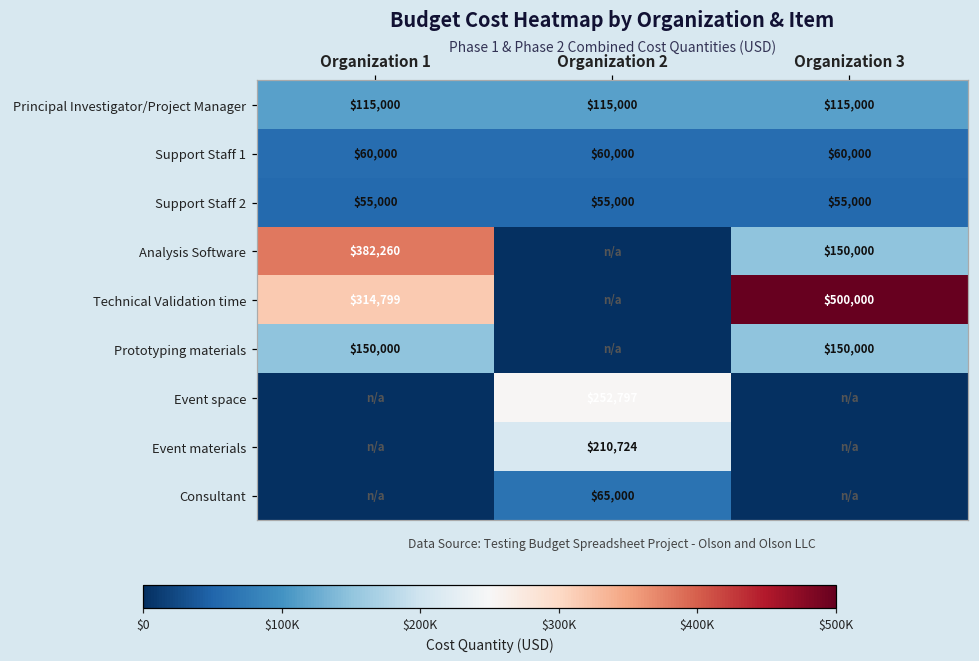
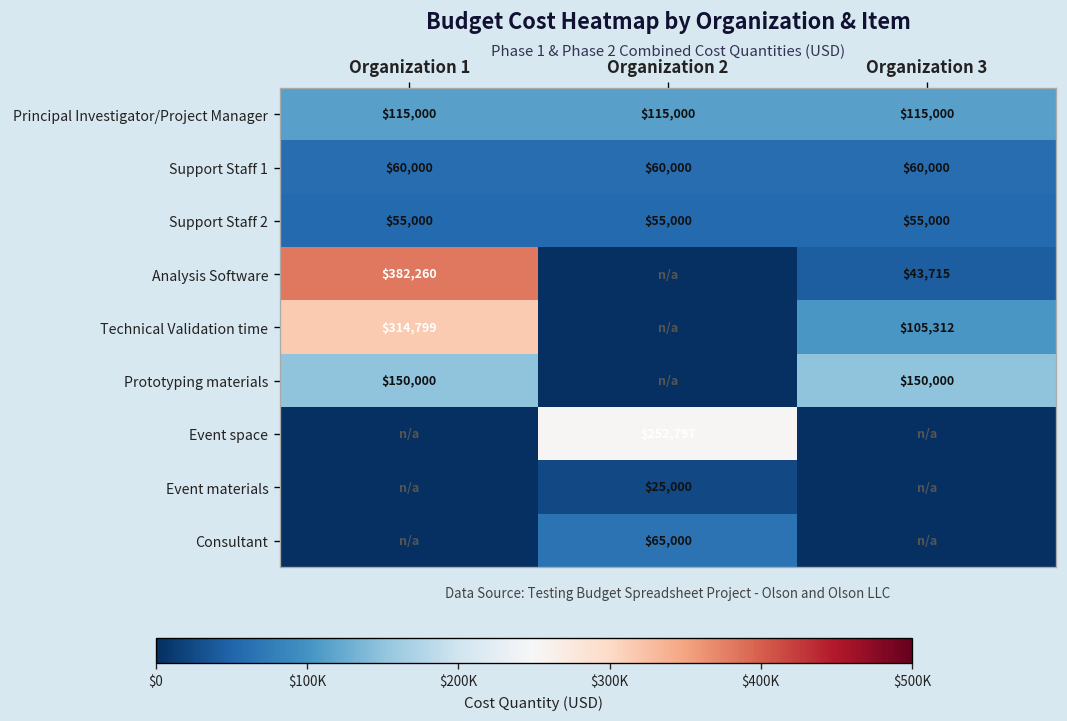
  {
    "Principal Investigator/Project Manager": {
      "Organization 1": "$115,000",
      "Organization 2": "$115,000",
      "Organization 3": "$115,000"
    },
    "Support Staff 1": {
      "Organization 1": "$60,000",
      "Organization 2": "$60,000",
      "Organization 3": "$60,000"
    },
    "Support Staff 2": {
      "Organization 1": "$55,000",
      "Organization 2": "$55,000",
      "Organization 3": "$55,000"
    },
    "Analysis Software": {
      "Organization 1": "$382,260",
-     "Organization 3": "$150,000"
+     "Organization 3": "$43,715"
    },
    "Technical Validation time": {
      "Organization 1": "$314,799",
-     "Organization 3": "$500,000"
+     "Organization 3": "$105,312"
    },
    "Prototyping materials": {
      "Organization 1": "$150,000",
      "Organization 3": "$150,000"
    },
    "Event materials": {
-     "Organization 2": "$210,724"
+     "Organization 2": "$25,000"
    },
    "Consultant": {
      "Organization 2": "$65,000"
    }
  }
